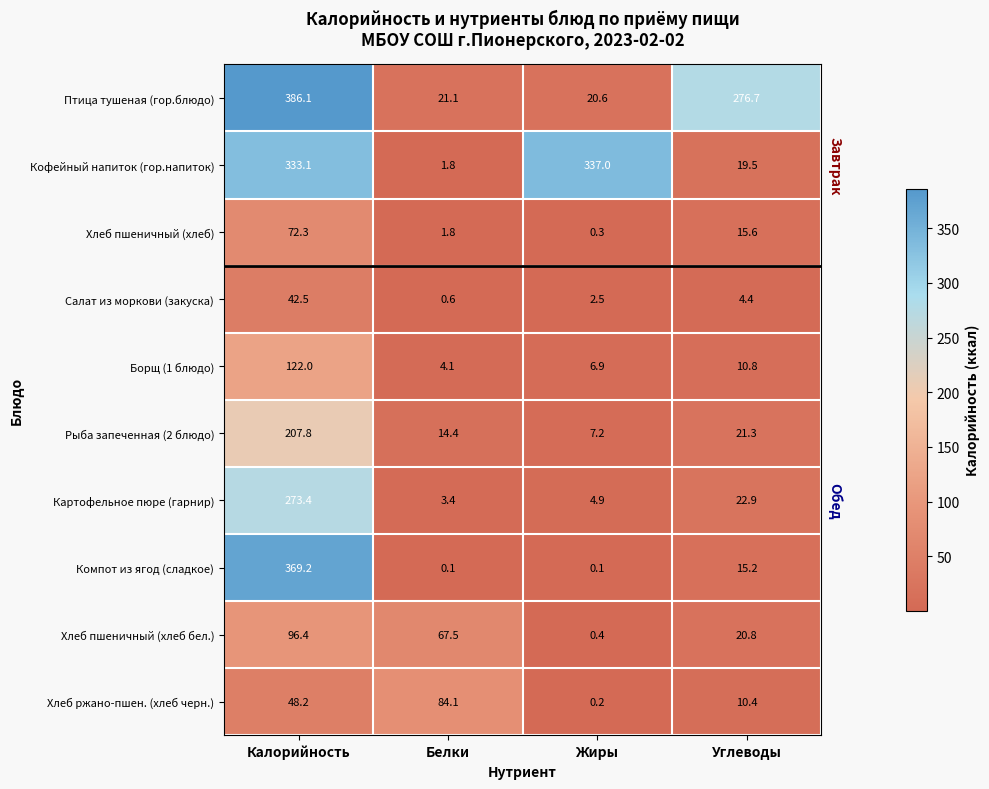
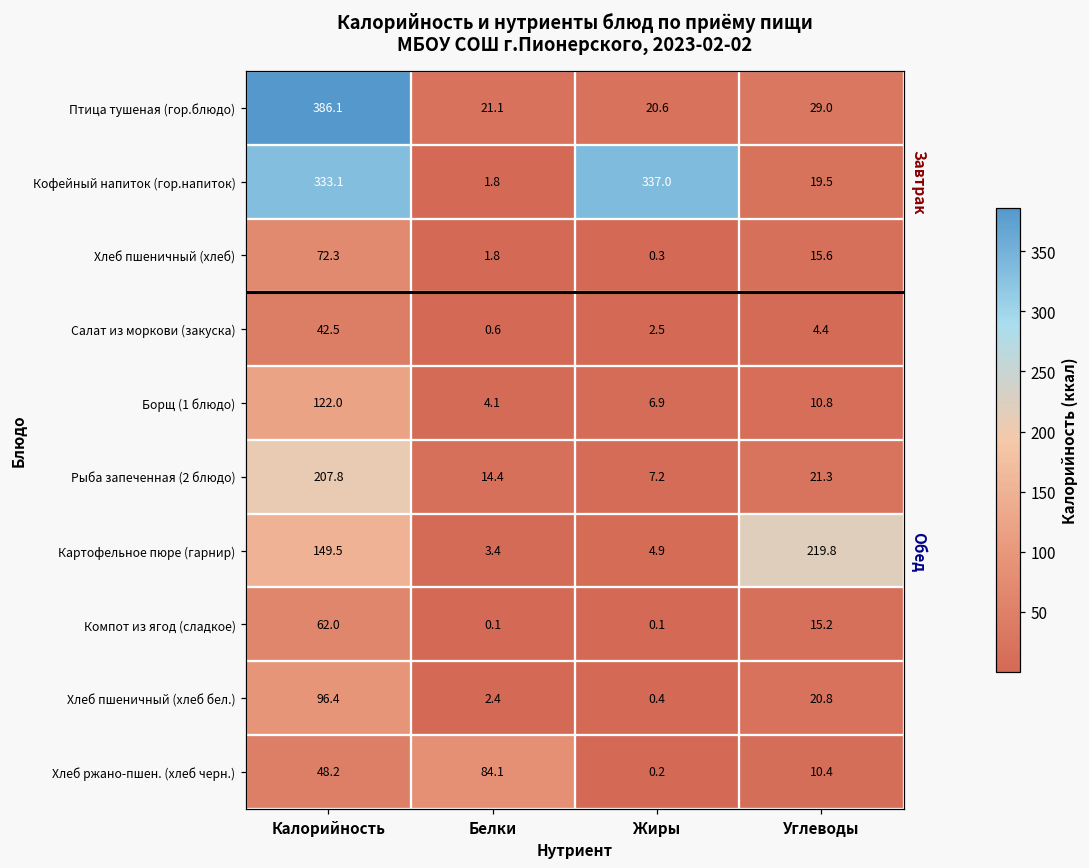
  {
    "Птица тушеная (гор.блюдо)": {
      "Калорийность": 386.1,
      "Белки": 21.1,
      "Жиры": 20.6,
-     "Углеводы": 276.7
+     "Углеводы": 29.0
    },
    "Кофейный напиток (гор.напиток)": {
      "Калорийность": 333.1,
      "Белки": 1.8,
      "Жиры": 337.0,
      "Углеводы": 19.5
    },
    "Хлеб пшеничный (хлеб)": {
      "Калорийность": 72.3,
      "Белки": 1.8,
      "Жиры": 0.3,
      "Углеводы": 15.6
    },
    "Салат из моркови (закуска)": {
      "Калорийность": 42.5,
      "Белки": 0.6,
      "Жиры": 2.5,
      "Углеводы": 4.4
    },
    "Борщ (1 блюдо)": {
      "Калорийность": 122.0,
      "Белки": 4.1,
      "Жиры": 6.9,
      "Углеводы": 10.8
    },
    "Рыба запеченная (2 блюдо)": {
      "Калорийность": 207.8,
      "Белки": 14.4,
      "Жиры": 7.2,
      "Углеводы": 21.3
    },
    "Картофельное пюре (гарнир)": {
-     "Калорийность": 273.4,
+     "Калорийность": 149.5,
      "Белки": 3.4,
      "Жиры": 4.9,
-     "Углеводы": 22.9
+     "Углеводы": 219.8
    },
    "Компот из ягод (сладкое)": {
-     "Калорийность": 369.2,
+     "Калорийность": 62.0,
      "Белки": 0.1,
      "Жиры": 0.1,
      "Углеводы": 15.2
    },
    "Хлеб пшеничный (хлеб бел.)": {
      "Калорийность": 96.4,
-     "Белки": 67.5,
+     "Белки": 2.4,
      "Жиры": 0.4,
      "Углеводы": 20.8
    },
    "Хлеб ржано-пшен. (хлеб черн.)": {
      "Калорийность": 48.2,
      "Белки": 84.1,
      "Жиры": 0.2,
      "Углеводы": 10.4
    }
  }
